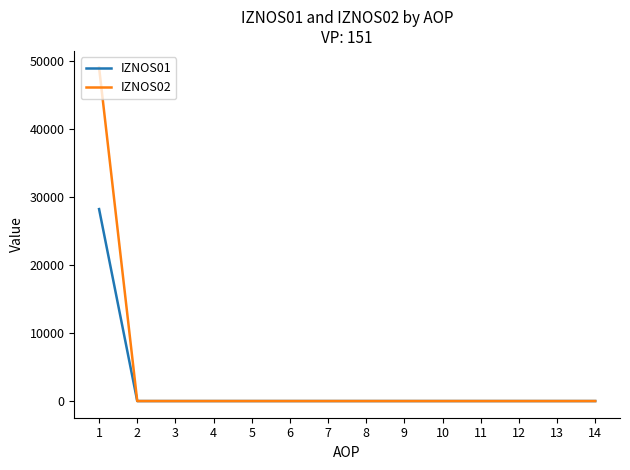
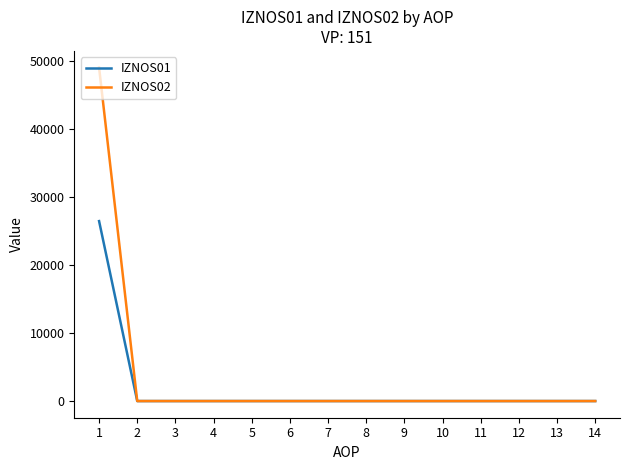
  {
    "IZNOS01": {
-     "1": 28000
+     "1": 26000
    }
  }
